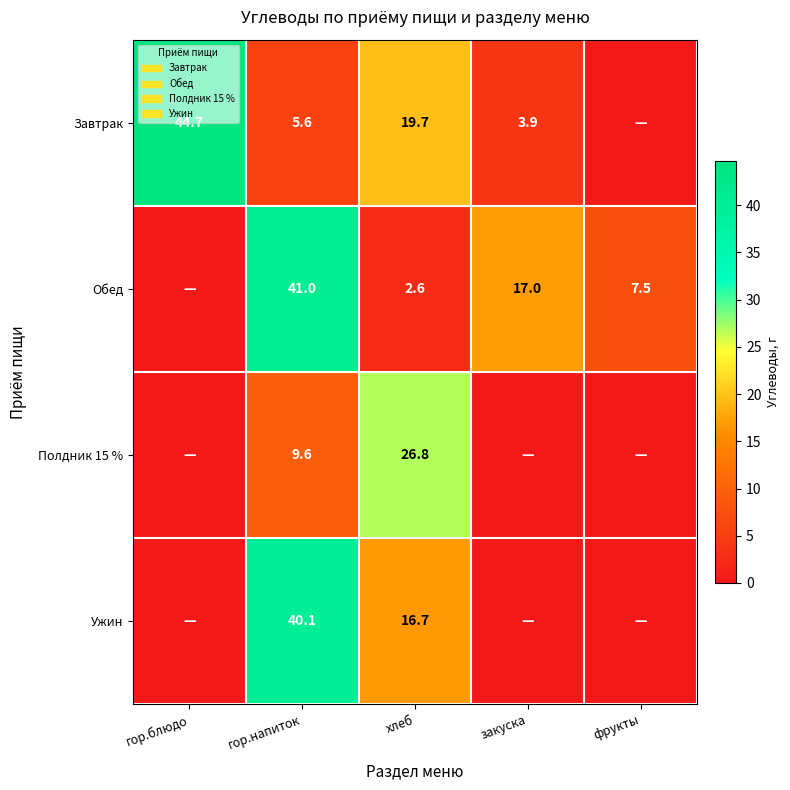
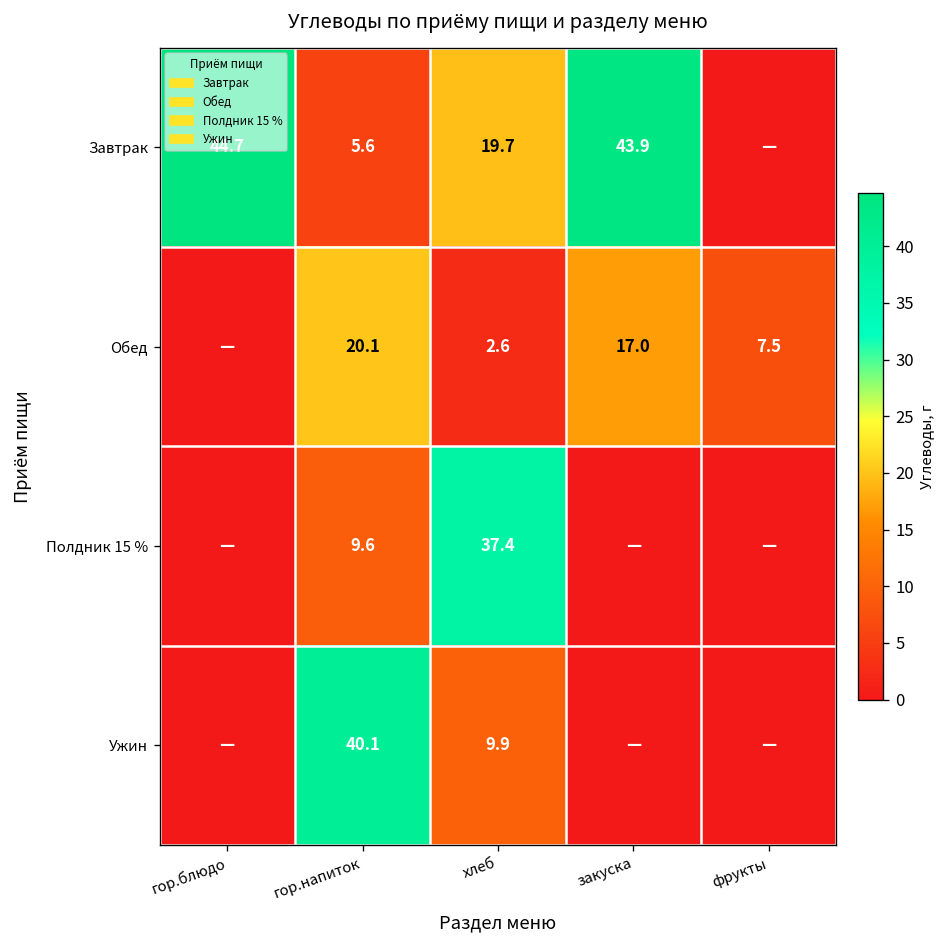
  {
    "Завтрак": {
      "гор.напиток": 5.6,
      "хлеб": 19.7,
-     "закуска": 3.9
+     "закуска": 43.9
    },
    "Обед": {
-     "гор.напиток": 41.0,
+     "гор.напиток": 20.1,
      "хлеб": 2.6,
      "закуска": 17.0,
      "фрукты": 7.5
    },
    "Полдник 15 %": {
      "гор.напиток": 9.6,
-     "хлеб": 26.8
+     "хлеб": 37.4
    },
    "Ужин": {
      "гор.напиток": 40.1,
-     "хлеб": 16.7
+     "хлеб": 9.9
    }
  }
